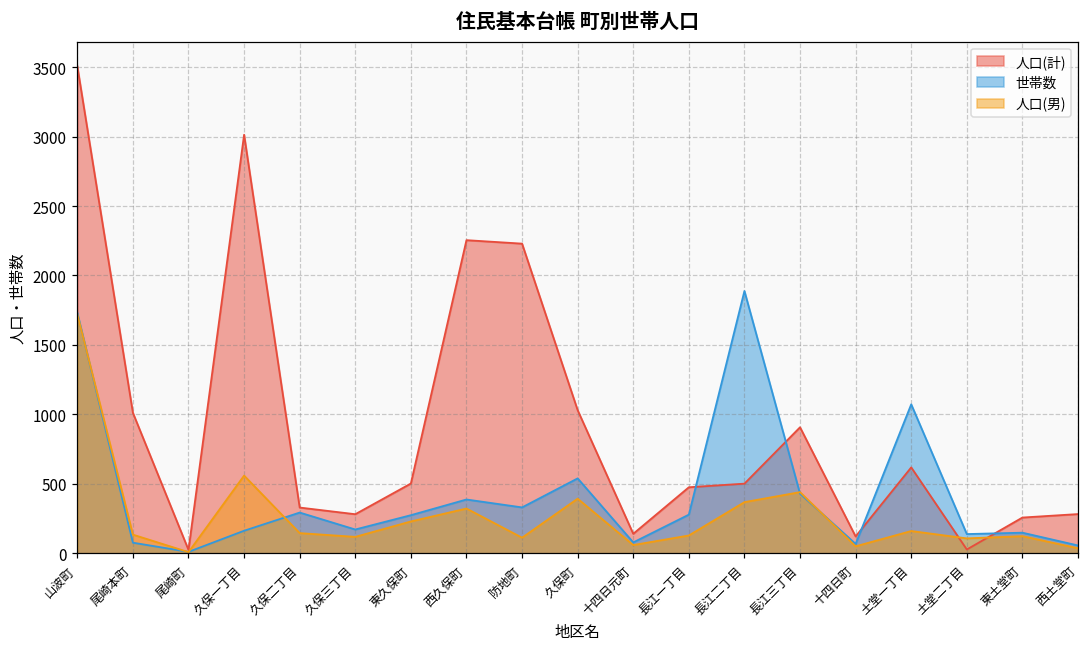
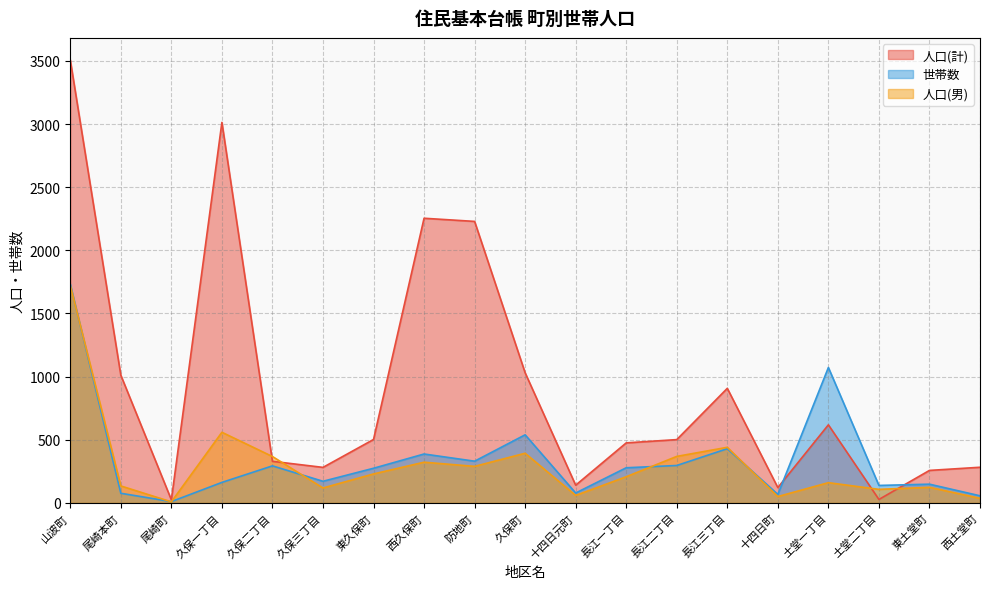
  {
    "人口(計)": {
      "山波町": 3510,
      "尾崎本町": 1010,
      "久保一丁目": 3010,
      "久保二丁目": 330,
      "久保三丁目": 280,
      "東久保町": 500,
      "西久保町": 2250,
      "防地町": 2230,
      "久保町": 1030,
      "十四日元町": 140,
      "長江一丁目": 480,
      "長江二丁目": 500,
      "長江三丁目": 910,
      "十四日町": 120,
      "土堂一丁目": 620,
      "土堂二丁目": 30,
      "東土堂町": 260,
      "西土堂町": 280
    },
    "世帯数": {
      "尾崎本町": 80,
      "久保一丁目": 160,
      "久保二丁目": 290,
      "久保三丁目": 170,
      "東久保町": 270,
      "西久保町": 390,
      "防地町": 330,
      "久保町": 540,
      "長江一丁目": 280,
-     "長江二丁目": 1890,
+     "長江二丁目": 300,
      "土堂一丁目": 1070,
      "土堂二丁目": 140,
      "東土堂町": 150
    },
    "人口(男)": {
      "尾崎本町": 130,
      "久保一丁目": 560,
-     "久保二丁目": 150,
+     "久保二丁目": 370,
      "久保三丁目": 120,
      "東久保町": 230,
      "西久保町": 320,
-     "防地町": 110,
+     "防地町": 290,
      "久保町": 390,
-     "長江一丁目": 130,
+     "長江一丁目": 210,
      "長江二丁目": 370,
      "土堂一丁目": 160,
      "土堂二丁目": 110,
      "東土堂町": 120
    }
  }
